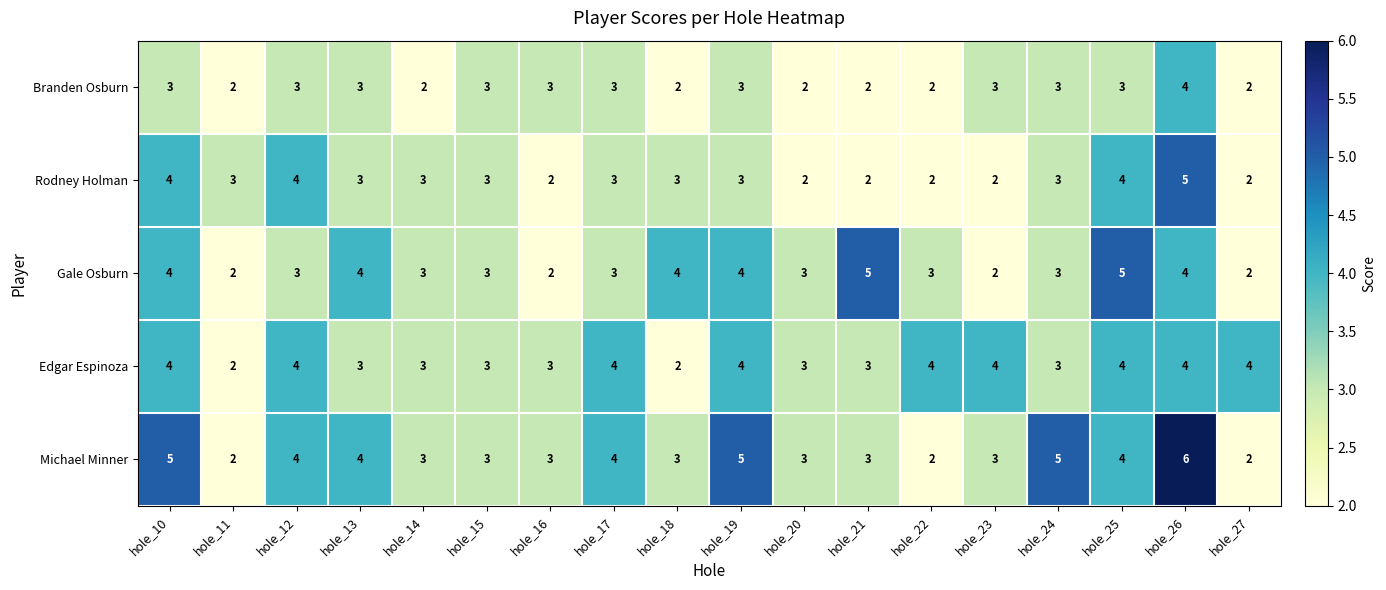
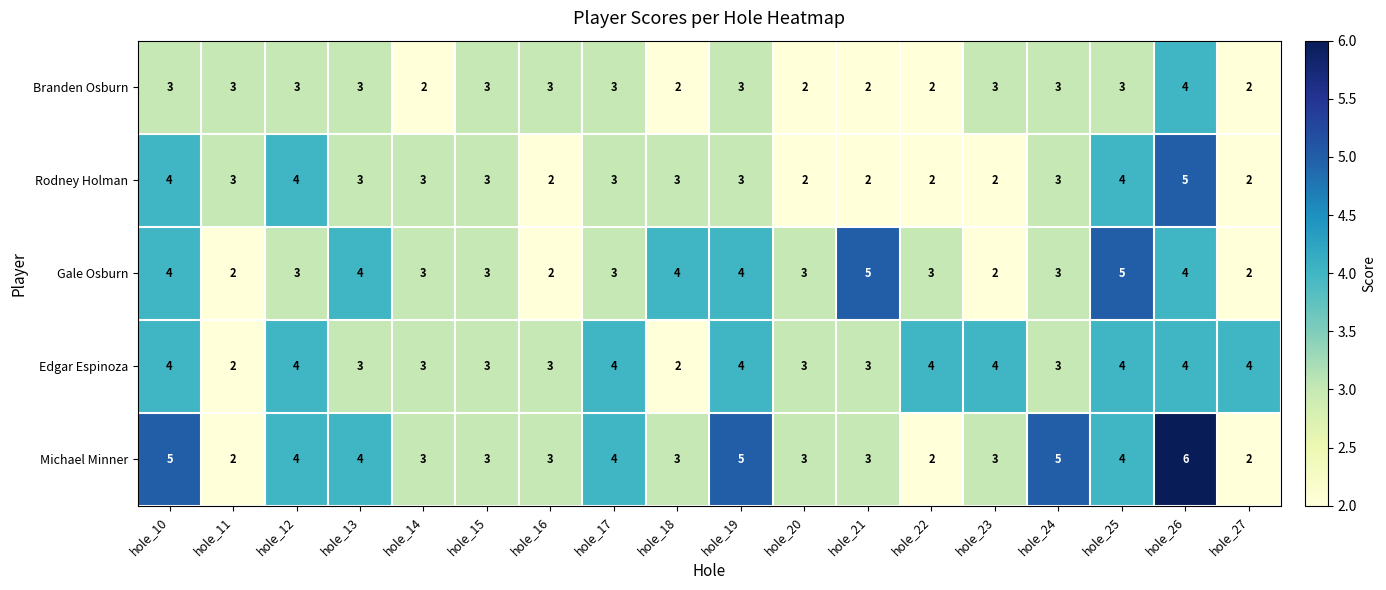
  {
    "Branden Osburn": {
      "hole_10": 3,
-     "hole_11": 2,
+     "hole_11": 3,
      "hole_12": 3,
      "hole_13": 3,
      "hole_14": 2,
      "hole_15": 3,
      "hole_16": 3,
      "hole_17": 3,
      "hole_18": 2,
      "hole_19": 3,
      "hole_20": 2,
      "hole_21": 2,
      "hole_22": 2,
      "hole_23": 3,
      "hole_24": 3,
      "hole_25": 3,
      "hole_26": 4,
      "hole_27": 2
    },
    "Rodney Holman": {
      "hole_10": 4,
      "hole_11": 3,
      "hole_12": 4,
      "hole_13": 3,
      "hole_14": 3,
      "hole_15": 3,
      "hole_16": 2,
      "hole_17": 3,
      "hole_18": 3,
      "hole_19": 3,
      "hole_20": 2,
      "hole_21": 2,
      "hole_22": 2,
      "hole_23": 2,
      "hole_24": 3,
      "hole_25": 4,
      "hole_26": 5,
      "hole_27": 2
    },
    "Gale Osburn": {
      "hole_10": 4,
      "hole_11": 2,
      "hole_12": 3,
      "hole_13": 4,
      "hole_14": 3,
      "hole_15": 3,
      "hole_16": 2,
      "hole_17": 3,
      "hole_18": 4,
      "hole_19": 4,
      "hole_20": 3,
      "hole_21": 5,
      "hole_22": 3,
      "hole_23": 2,
      "hole_24": 3,
      "hole_25": 5,
      "hole_26": 4,
      "hole_27": 2
    },
    "Edgar Espinoza": {
      "hole_10": 4,
      "hole_11": 2,
      "hole_12": 4,
      "hole_13": 3,
      "hole_14": 3,
      "hole_15": 3,
      "hole_16": 3,
      "hole_17": 4,
      "hole_18": 2,
      "hole_19": 4,
      "hole_20": 3,
      "hole_21": 3,
      "hole_22": 4,
      "hole_23": 4,
      "hole_24": 3,
      "hole_25": 4,
      "hole_26": 4,
      "hole_27": 4
    },
    "Michael Minner": {
      "hole_10": 5,
      "hole_11": 2,
      "hole_12": 4,
      "hole_13": 4,
      "hole_14": 3,
      "hole_15": 3,
      "hole_16": 3,
      "hole_17": 4,
      "hole_18": 3,
      "hole_19": 5,
      "hole_20": 3,
      "hole_21": 3,
      "hole_22": 2,
      "hole_23": 3,
      "hole_24": 5,
      "hole_25": 4,
      "hole_26": 6,
      "hole_27": 2
    }
  }
